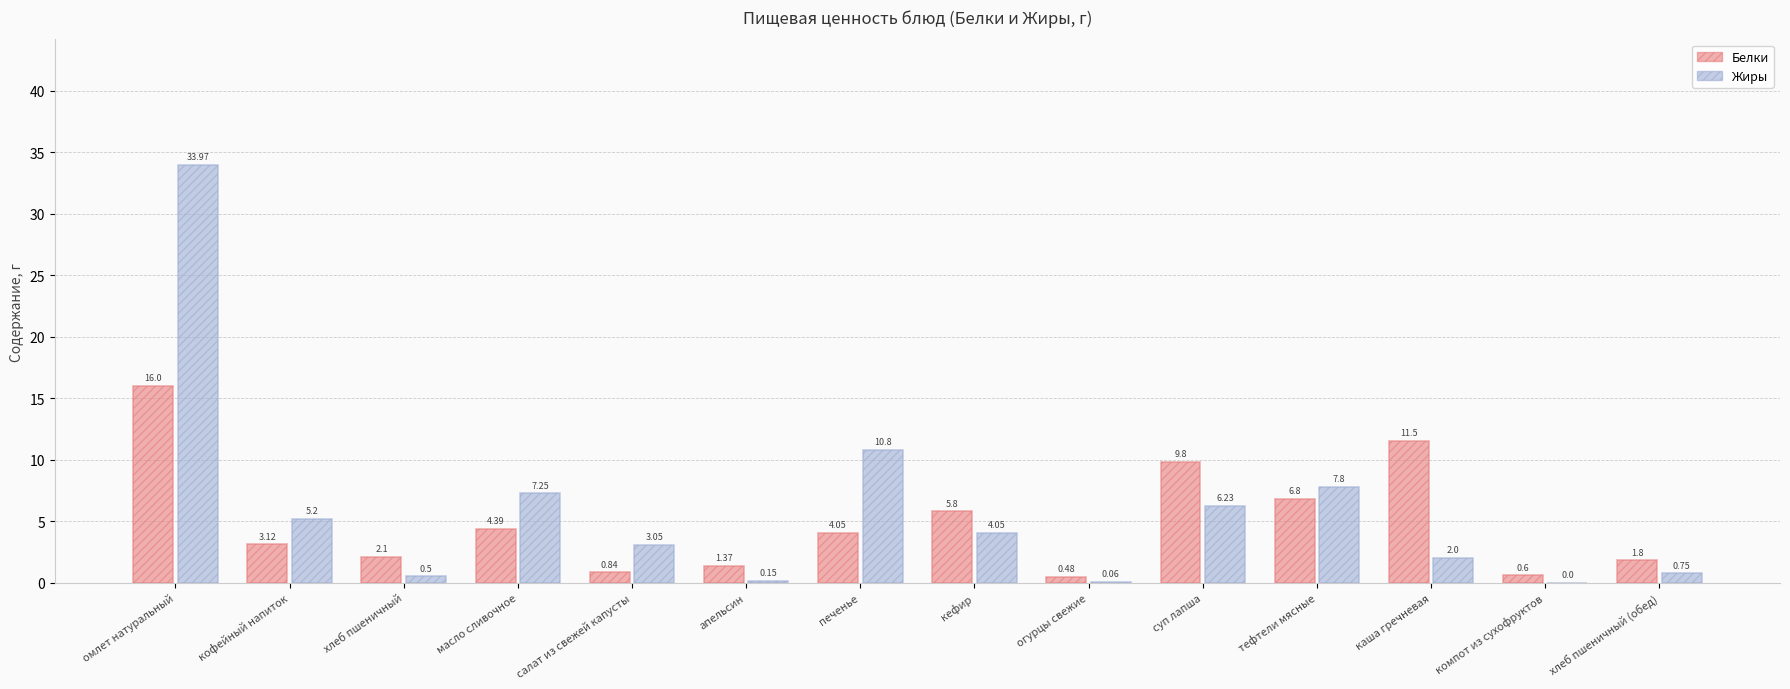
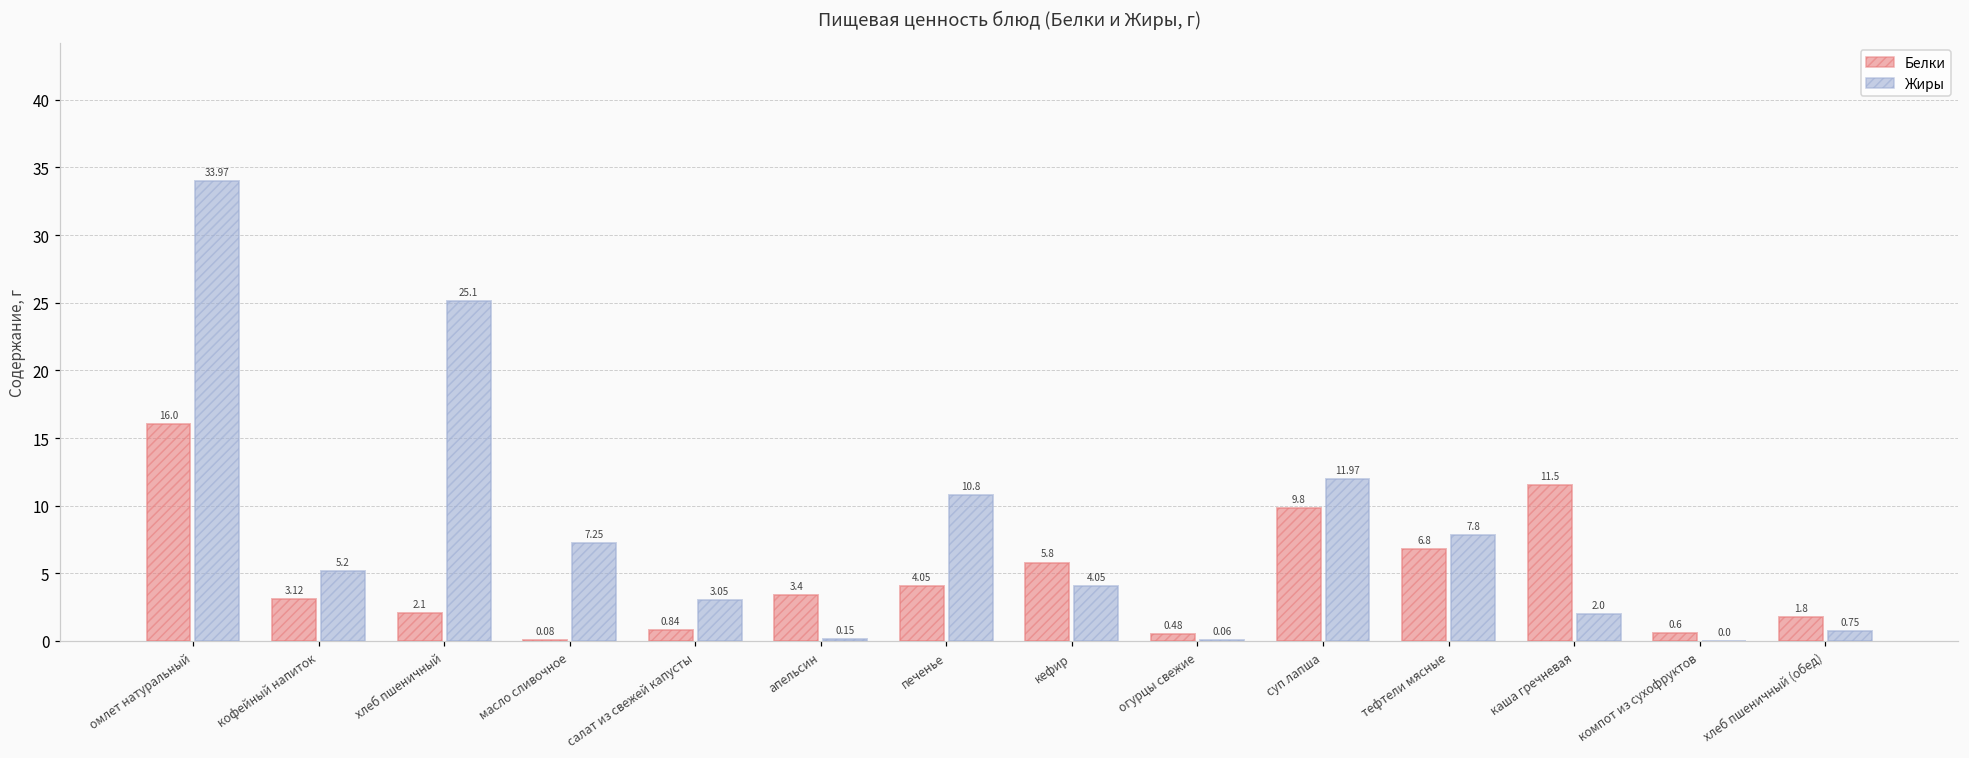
  {
    "Белки": {
      "омлет натуральный": 16.0,
      "кофейный напиток": 3.12,
      "хлеб пшеничный": 2.1,
-     "масло сливочное": 4.39,
+     "масло сливочное": 0.08,
      "салат из свежей капусты": 0.84,
-     "апельсин": 1.37,
+     "апельсин": 3.4,
      "печенье": 4.05,
      "кефир": 5.8,
      "огурцы свежие": 0.48,
      "суп лапша": 9.8,
      "тефтели мясные": 6.8,
      "каша гречневая": 11.5,
      "компот из сухофруктов": 0.6,
      "хлеб пшеничный (обед)": 1.8
    },
    "Жиры": {
      "омлет натуральный": 33.97,
      "кофейный напиток": 5.2,
-     "хлеб пшеничный": 0.5,
+     "хлеб пшеничный": 25.1,
      "масло сливочное": 7.25,
      "салат из свежей капусты": 3.05,
      "апельсин": 0.15,
      "печенье": 10.8,
      "кефир": 4.05,
      "огурцы свежие": 0.06,
-     "суп лапша": 6.23,
+     "суп лапша": 11.97,
      "тефтели мясные": 7.8,
      "каша гречневая": 2.0,
      "компот из сухофруктов": 0.0,
      "хлеб пшеничный (обед)": 0.75
    }
  }
